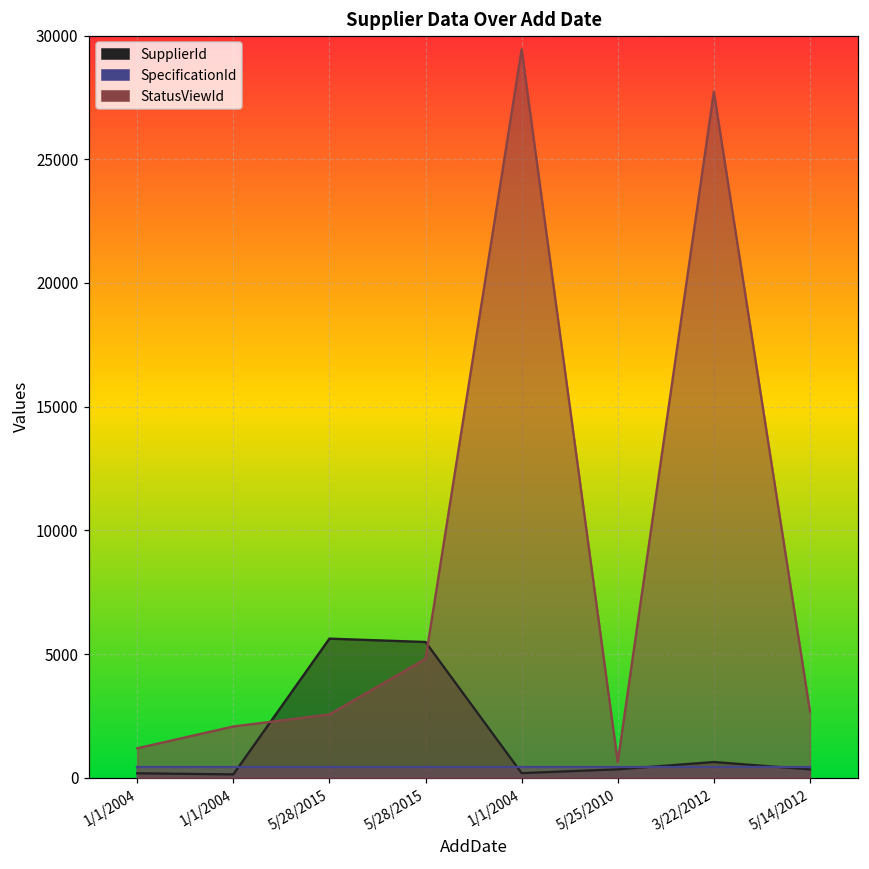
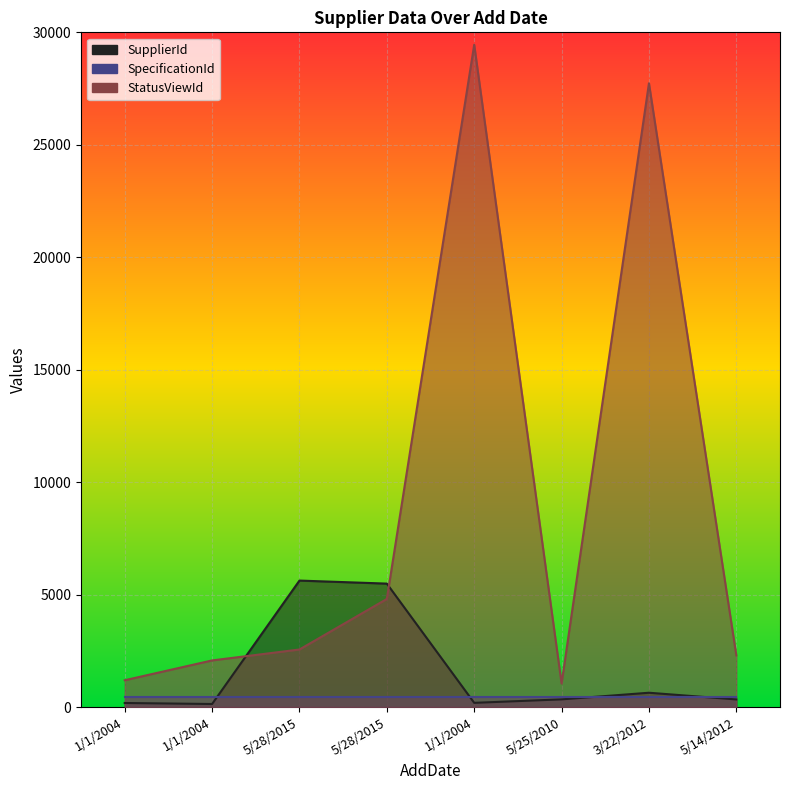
  {
    "SupplierId": {
      "3/22/2012": 600
    },
    "SpecificationId": {
      "3/22/2012": 400
    },
    "StatusViewId": {
-     "5/25/2010": 600,
+     "5/25/2010": 1000,
      "3/22/2012": 27700,
-     "5/14/2012": 2700
+     "5/14/2012": 2300
    }
  }
